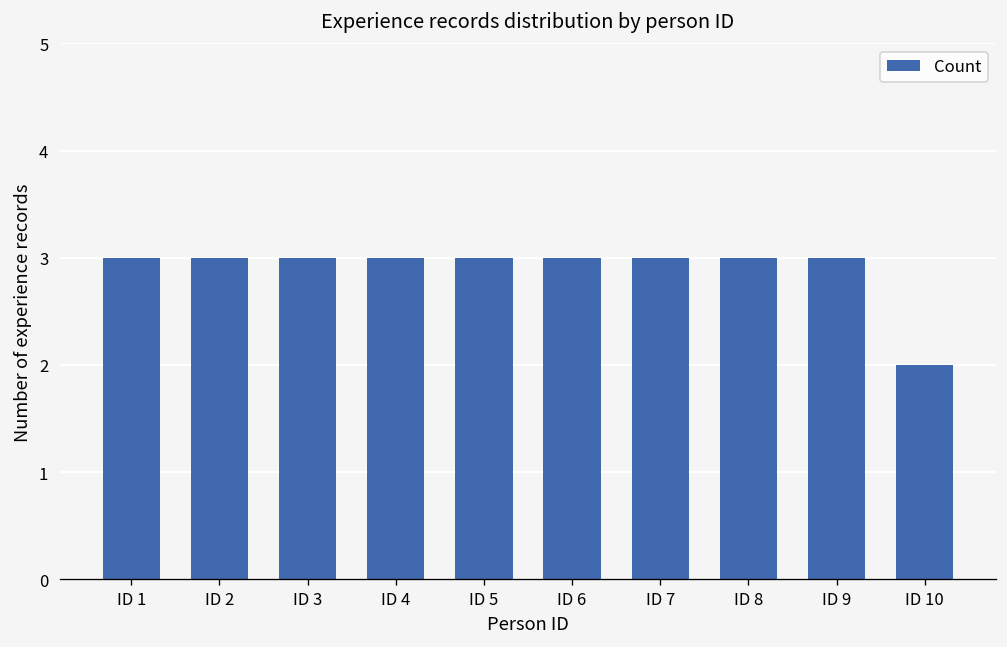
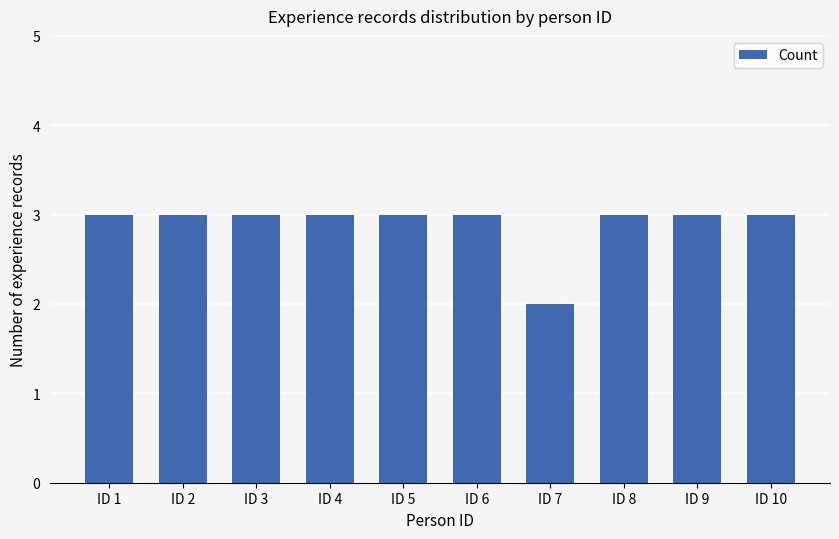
  {
    "ID 1": 3,
    "ID 2": 3,
    "ID 3": 3,
    "ID 4": 3,
    "ID 5": 3,
    "ID 6": 3,
-   "ID 7": 3,
+   "ID 7": 2,
    "ID 8": 3,
    "ID 9": 3,
-   "ID 10": 2
+   "ID 10": 3
  }
